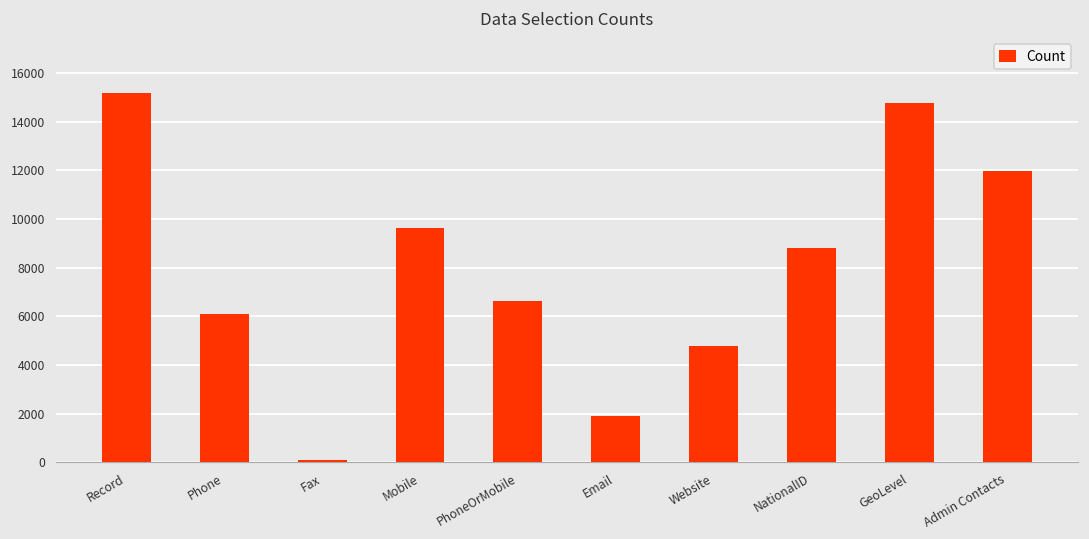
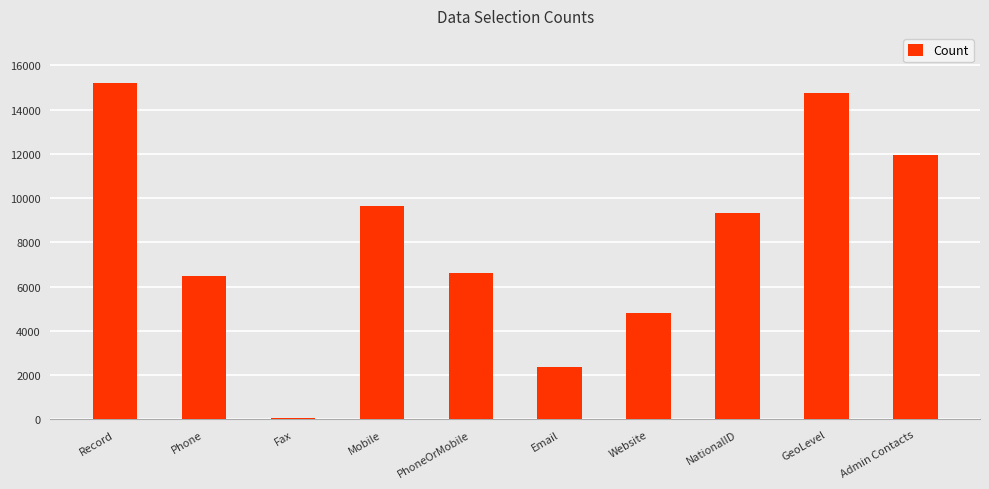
  {
    "Record": 15200,
-   "Phone": 6100,
+   "Phone": 6500,
    "Mobile": 9700,
    "PhoneOrMobile": 6600,
-   "Email": 1900,
+   "Email": 2400,
    "Website": 4800,
-   "NationalID": 8800,
+   "NationalID": 9300,
    "GeoLevel": 14700,
    "Admin Contacts": 12000
  }
